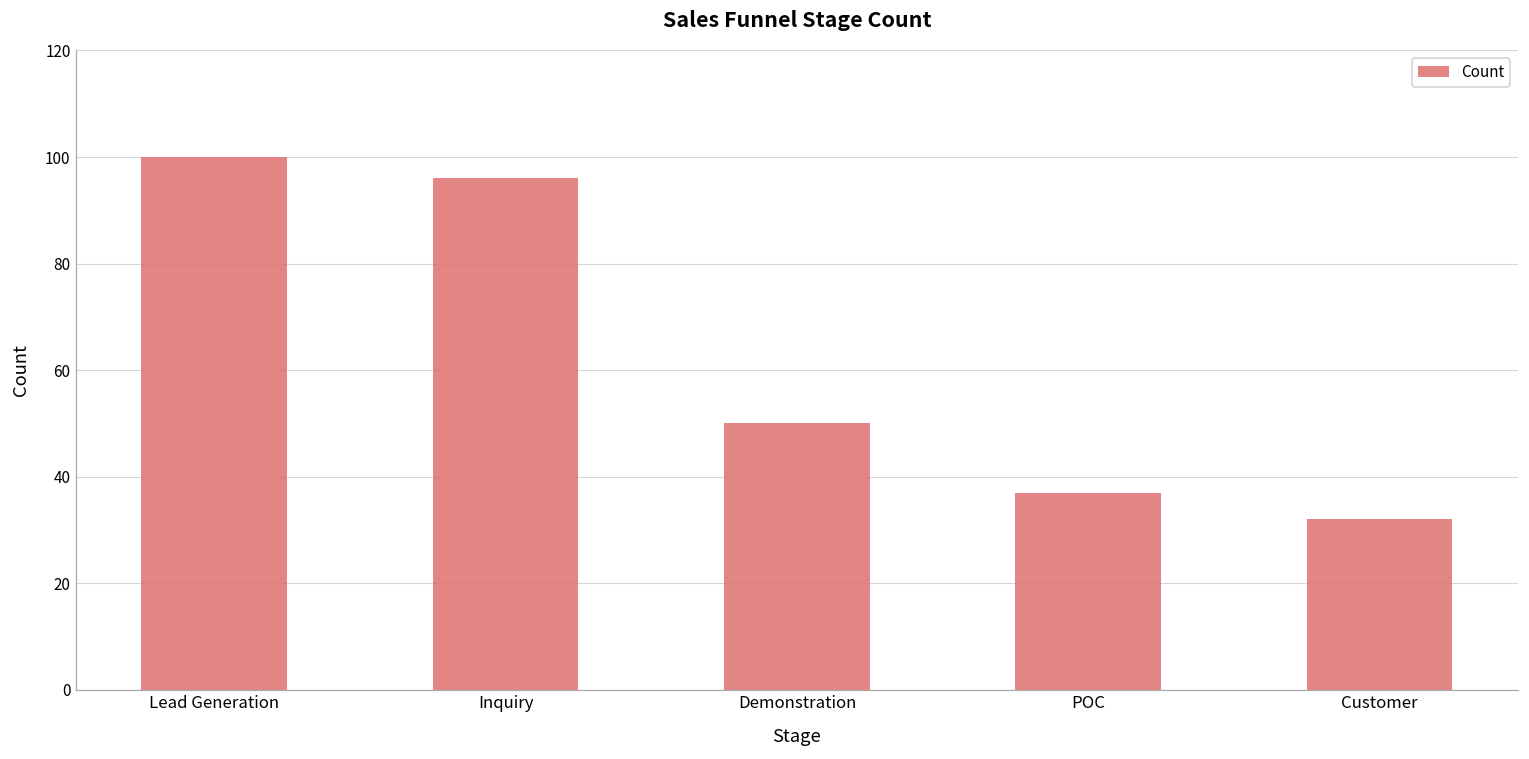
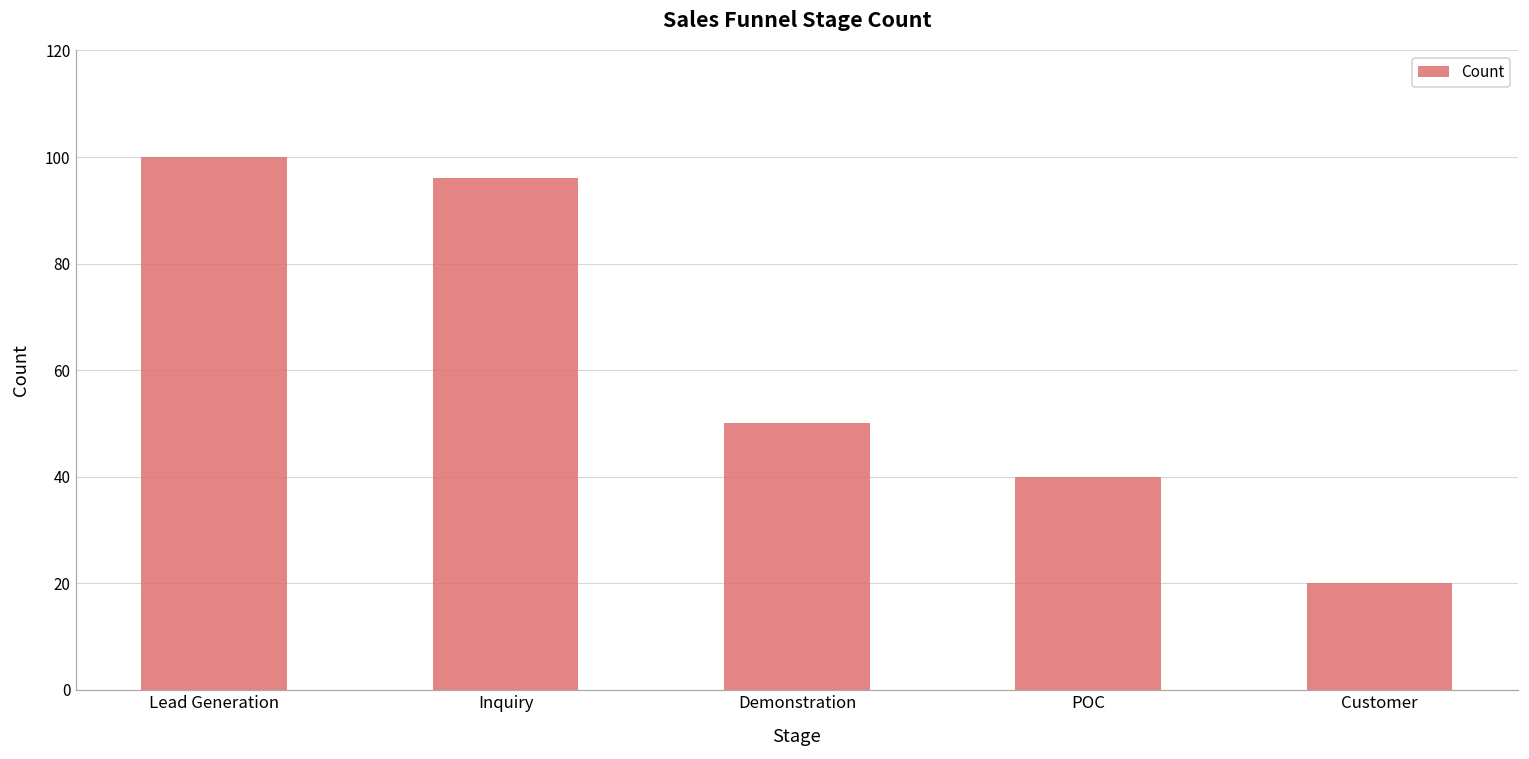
  {
    "Lead Generation": 100,
    "Inquiry": 96,
    "Demonstration": 50,
-   "POC": 37,
-   "Customer": 32
+   "POC": 40,
+   "Customer": 20
  }
